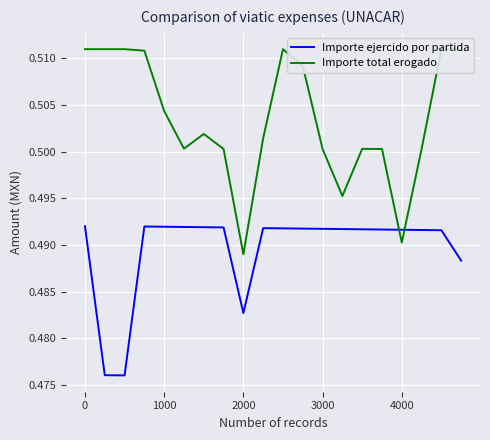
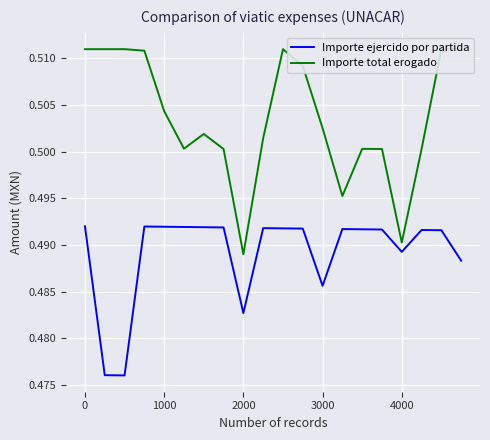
  {
    "Importe ejercido por partida": {
      "0": 0.492,
      "1000": 0.492,
      "2000": 0.483,
-     "3000": 0.492,
-     "4000": 0.492
+     "3000": 0.486,
+     "4000": 0.489
    },
    "Importe total erogado": {
      "0": 0.511,
      "1000": 0.504,
      "2000": 0.489,
-     "3000": 0.500,
+     "3000": 0.503,
      "4000": 0.490
    }
  }
